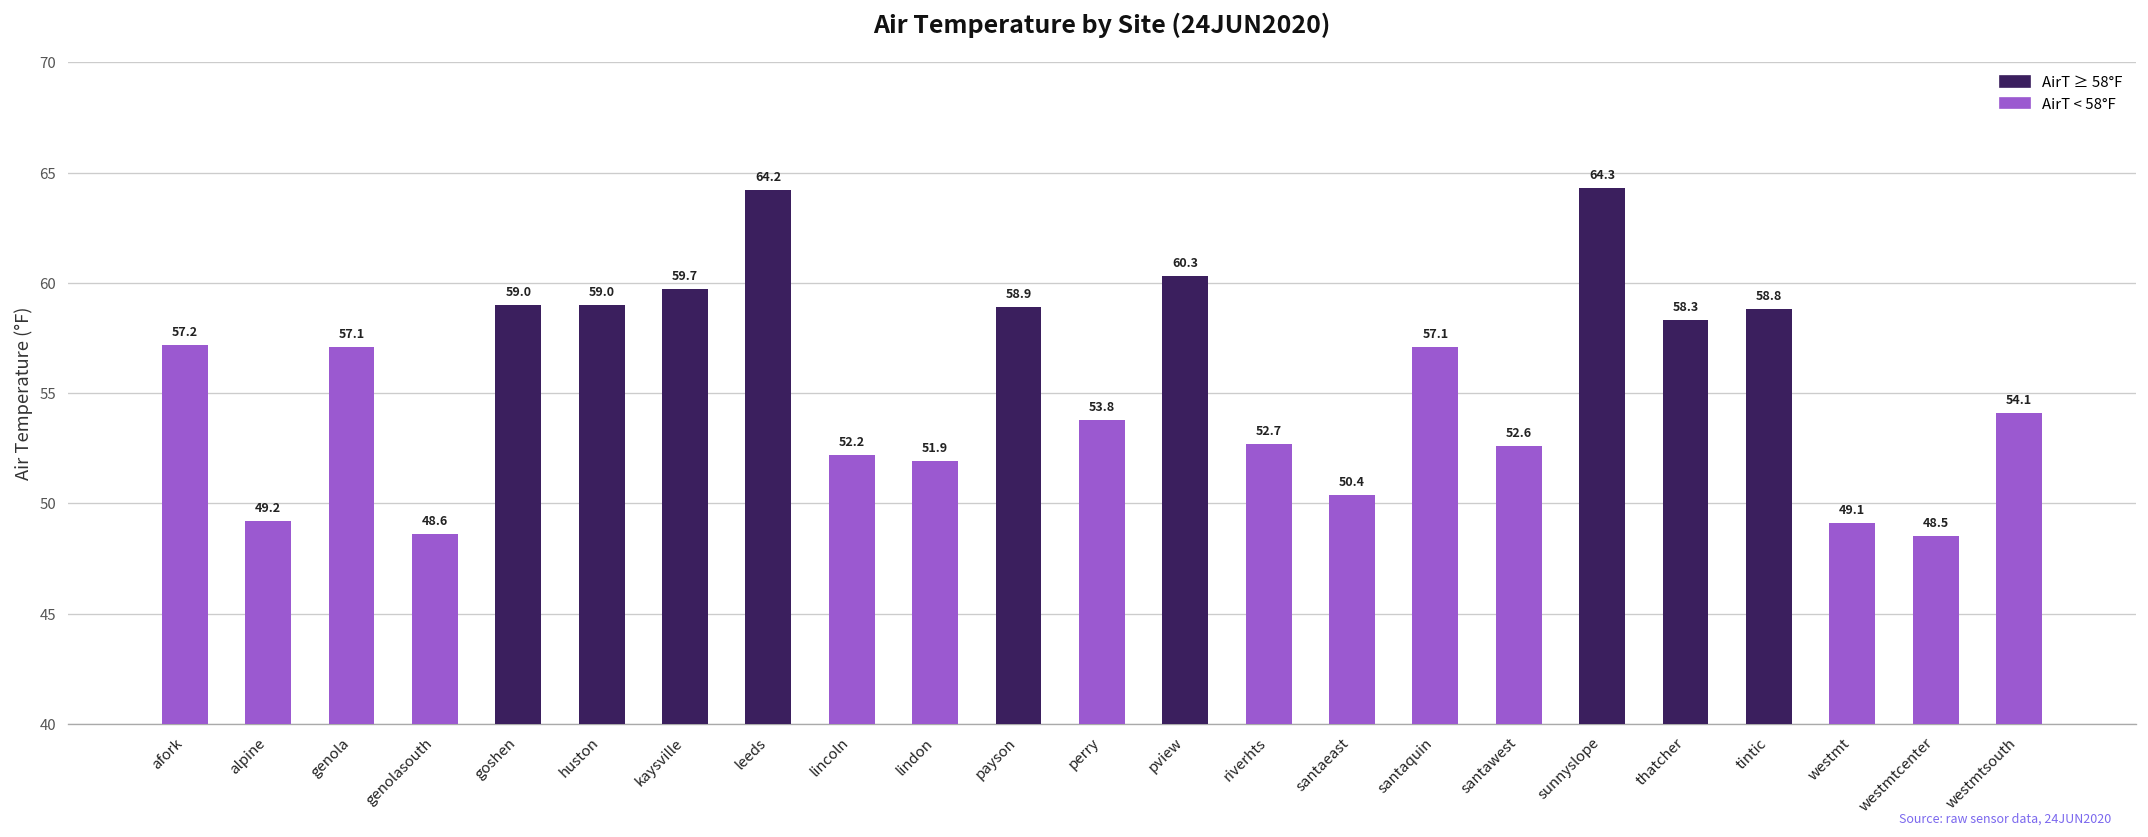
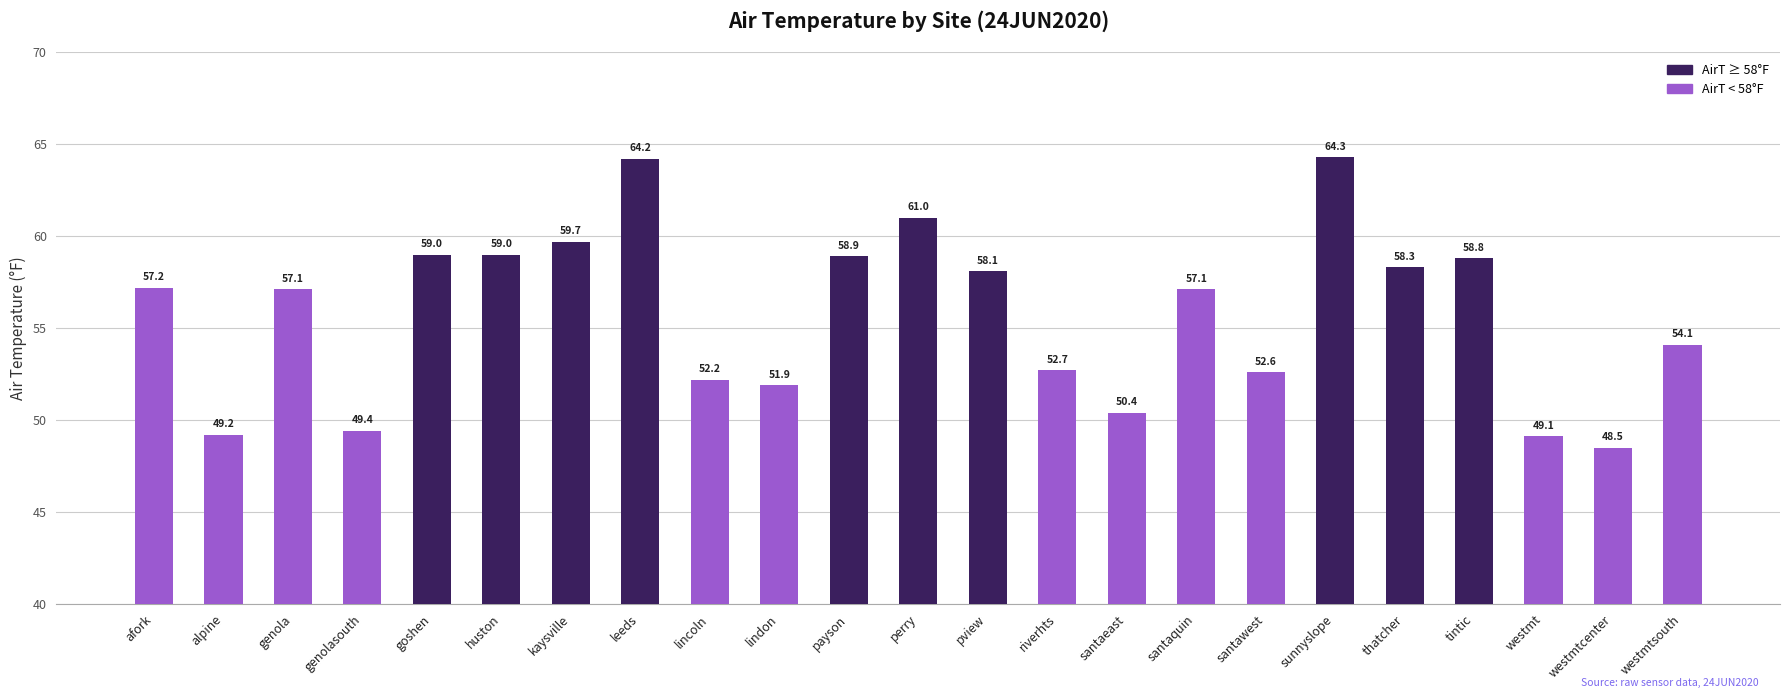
  {
    "afork": 57.2,
    "alpine": 49.2,
    "genola": 57.1,
-   "genolasouth": 48.6,
+   "genolasouth": 49.4,
    "goshen": 59.0,
    "huston": 59.0,
    "kaysville": 59.7,
    "leeds": 64.2,
    "lincoln": 52.2,
    "lindon": 51.9,
    "payson": 58.9,
-   "perry": 53.8,
-   "pview": 60.3,
+   "perry": 61.0,
+   "pview": 58.1,
    "riverhts": 52.7,
    "santaeast": 50.4,
    "santaquin": 57.1,
    "santawest": 52.6,
    "sunnyslope": 64.3,
    "thatcher": 58.3,
    "tintic": 58.8,
    "westmt": 49.1,
    "westmtcenter": 48.5,
    "westmtsouth": 54.1
  }
